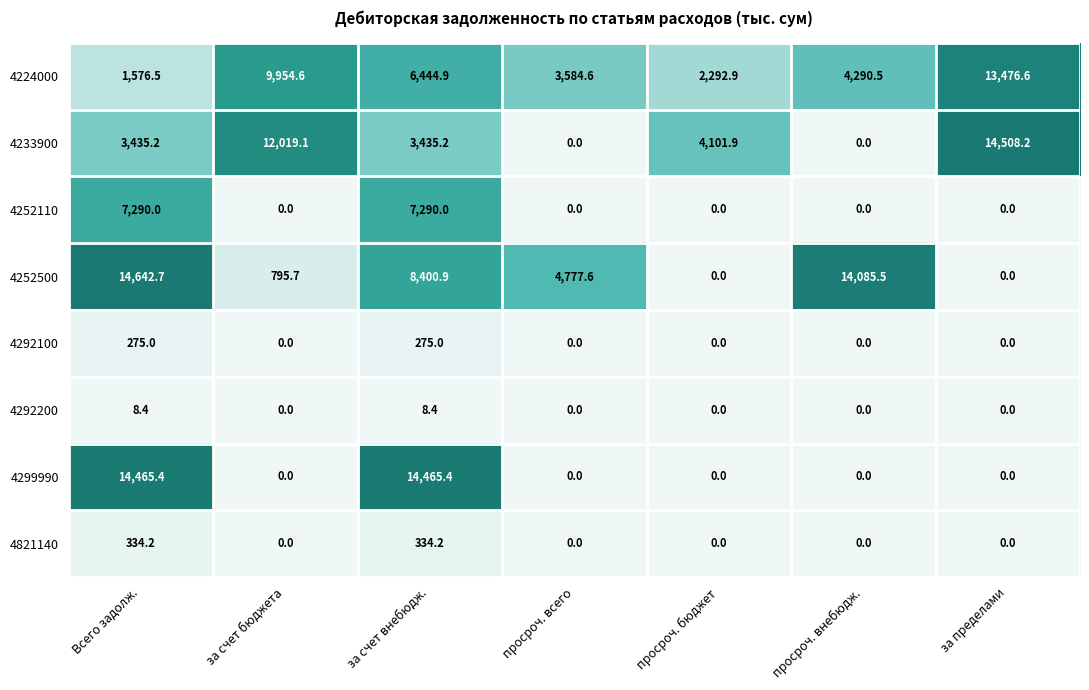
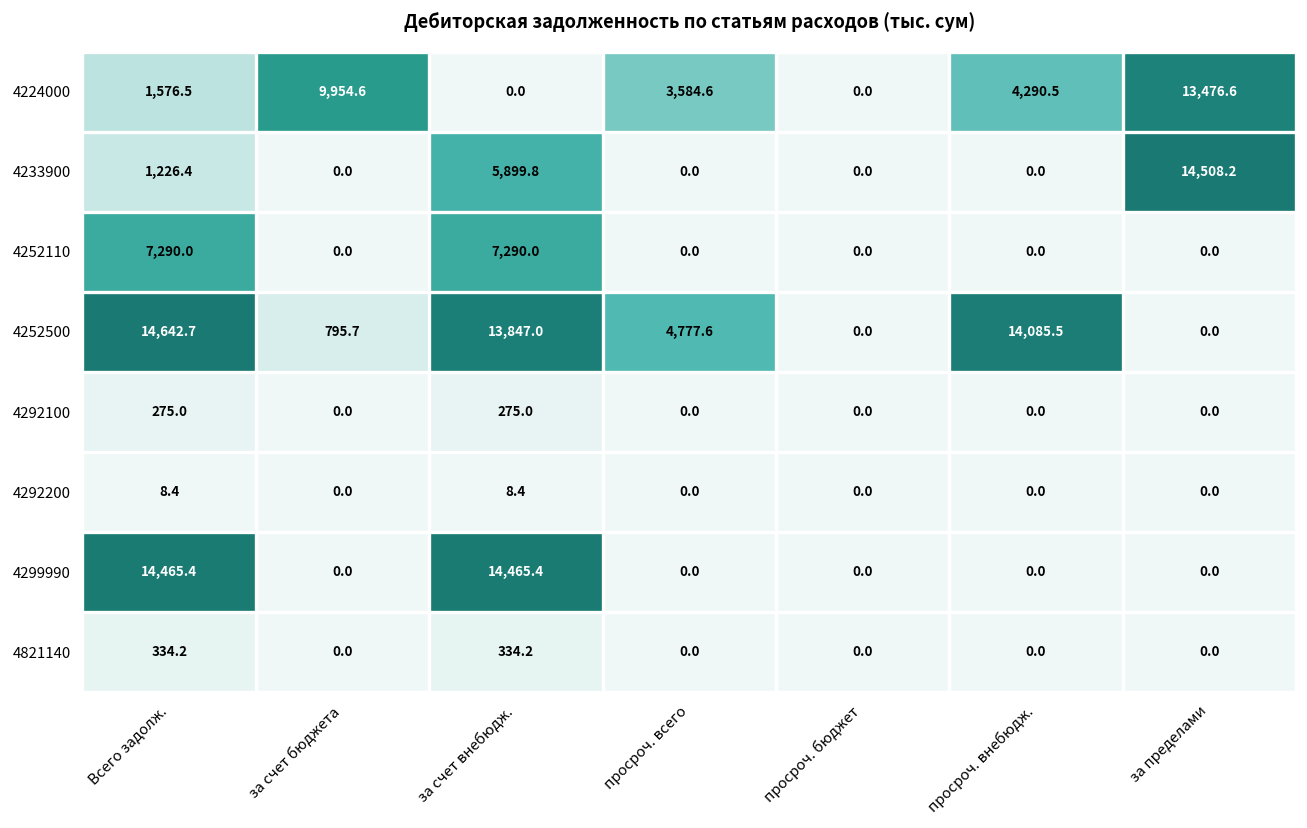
  {
    "4224000": {
      "Всего задолж.": "1,576.5",
      "за счет бюджета": "9,954.6",
-     "за счет внебюдж.": "6,444.9",
+     "за счет внебюдж.": "0.0",
      "просроч. всего": "3,584.6",
-     "просроч. бюджет": "2,292.9",
+     "просроч. бюджет": "0.0",
      "просроч. внебюдж.": "4,290.5",
      "за пределами": "13,476.6"
    },
    "4233900": {
-     "Всего задолж.": "3,435.2",
-     "за счет бюджета": "12,019.1",
-     "за счет внебюдж.": "3,435.2",
+     "Всего задолж.": "1,226.4",
+     "за счет бюджета": "0.0",
+     "за счет внебюдж.": "5,899.8",
      "просроч. всего": "0.0",
-     "просроч. бюджет": "4,101.9",
+     "просроч. бюджет": "0.0",
      "просроч. внебюдж.": "0.0",
      "за пределами": "14,508.2"
    },
    "4252110": {
      "Всего задолж.": "7,290.0",
      "за счет бюджета": "0.0",
      "за счет внебюдж.": "7,290.0",
      "просроч. всего": "0.0",
      "просроч. бюджет": "0.0",
      "просроч. внебюдж.": "0.0",
      "за пределами": "0.0"
    },
    "4252500": {
      "Всего задолж.": "14,642.7",
      "за счет бюджета": "795.7",
-     "за счет внебюдж.": "8,400.9",
+     "за счет внебюдж.": "13,847.0",
      "просроч. всего": "4,777.6",
      "просроч. бюджет": "0.0",
      "просроч. внебюдж.": "14,085.5",
      "за пределами": "0.0"
    },
    "4292100": {
      "Всего задолж.": "275.0",
      "за счет бюджета": "0.0",
      "за счет внебюдж.": "275.0",
      "просроч. всего": "0.0",
      "просроч. бюджет": "0.0",
      "просроч. внебюдж.": "0.0",
      "за пределами": "0.0"
    },
    "4292200": {
      "Всего задолж.": "8.4",
      "за счет бюджета": "0.0",
      "за счет внебюдж.": "8.4",
      "просроч. всего": "0.0",
      "просроч. бюджет": "0.0",
      "просроч. внебюдж.": "0.0",
      "за пределами": "0.0"
    },
    "4299990": {
      "Всего задолж.": "14,465.4",
      "за счет бюджета": "0.0",
      "за счет внебюдж.": "14,465.4",
      "просроч. всего": "0.0",
      "просроч. бюджет": "0.0",
      "просроч. внебюдж.": "0.0",
      "за пределами": "0.0"
    },
    "4821140": {
      "Всего задолж.": "334.2",
      "за счет бюджета": "0.0",
      "за счет внебюдж.": "334.2",
      "просроч. всего": "0.0",
      "просроч. бюджет": "0.0",
      "просроч. внебюдж.": "0.0",
      "за пределами": "0.0"
    }
  }
